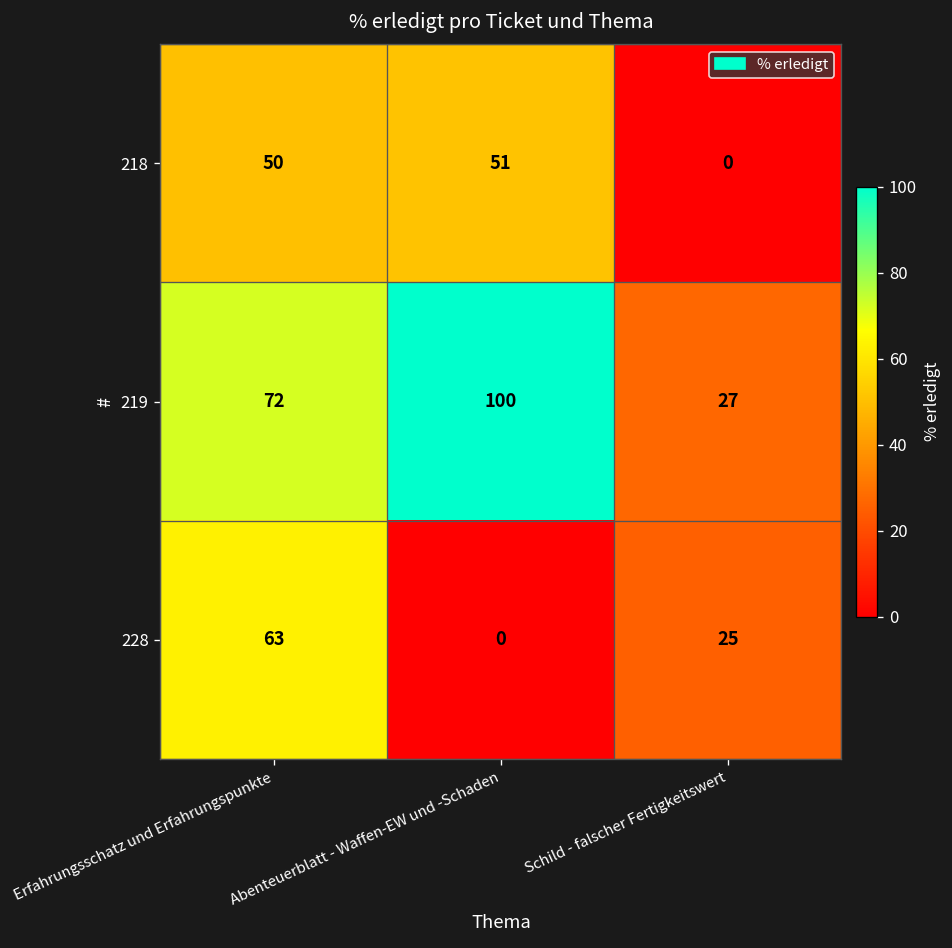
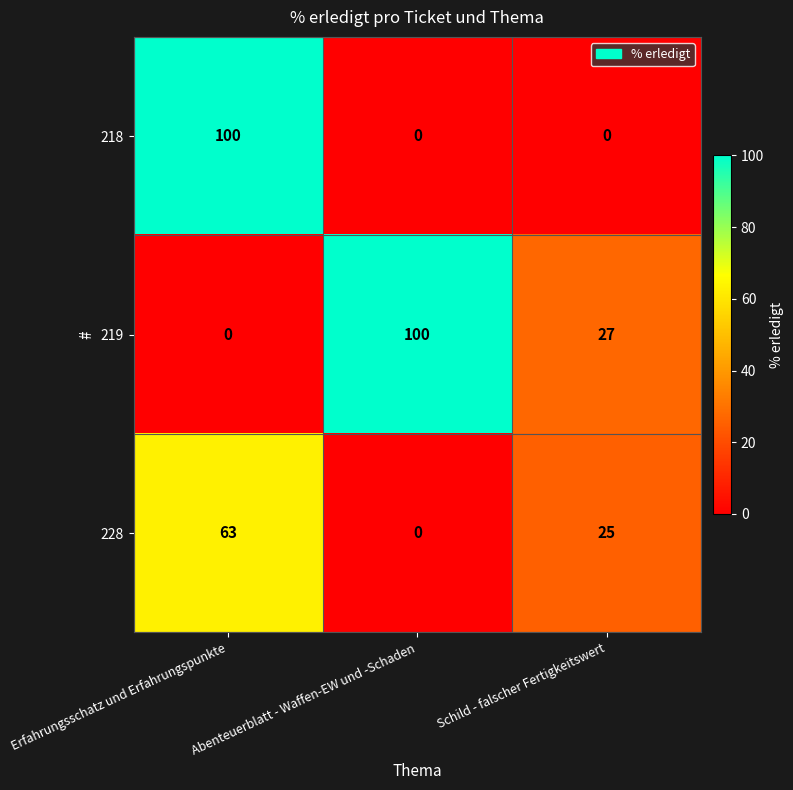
  {
    "218": {
-     "Erfahrungsschatz und Erfahrungspunkte": 50,
-     "Abenteuerblatt - Waffen-EW und -Schaden": 51,
+     "Erfahrungsschatz und Erfahrungspunkte": 100,
+     "Abenteuerblatt - Waffen-EW und -Schaden": 0,
      "Schild - falscher Fertigkeitswert": 0
    },
    "219": {
-     "Erfahrungsschatz und Erfahrungspunkte": 72,
+     "Erfahrungsschatz und Erfahrungspunkte": 0,
      "Abenteuerblatt - Waffen-EW und -Schaden": 100,
      "Schild - falscher Fertigkeitswert": 27
    },
    "228": {
      "Erfahrungsschatz und Erfahrungspunkte": 63,
      "Abenteuerblatt - Waffen-EW und -Schaden": 0,
      "Schild - falscher Fertigkeitswert": 25
    }
  }
